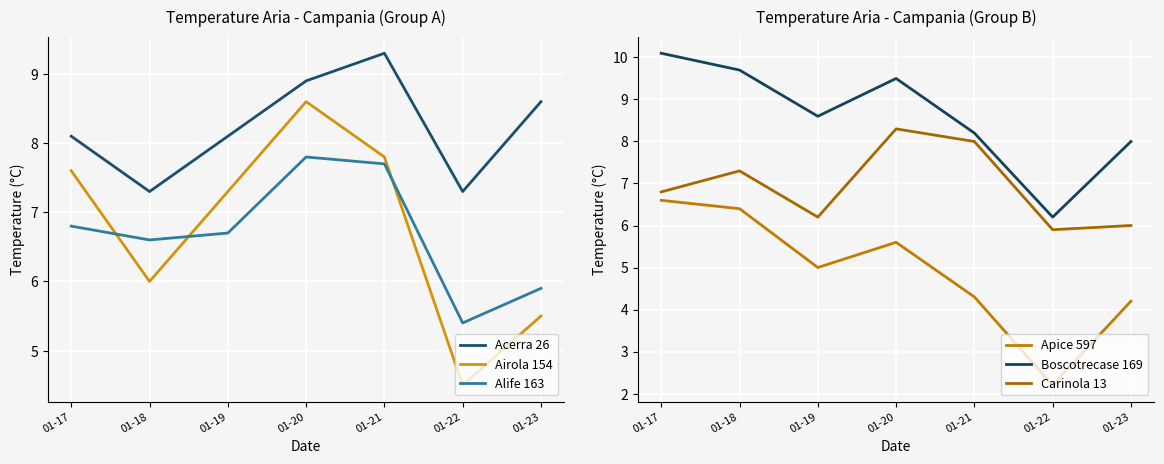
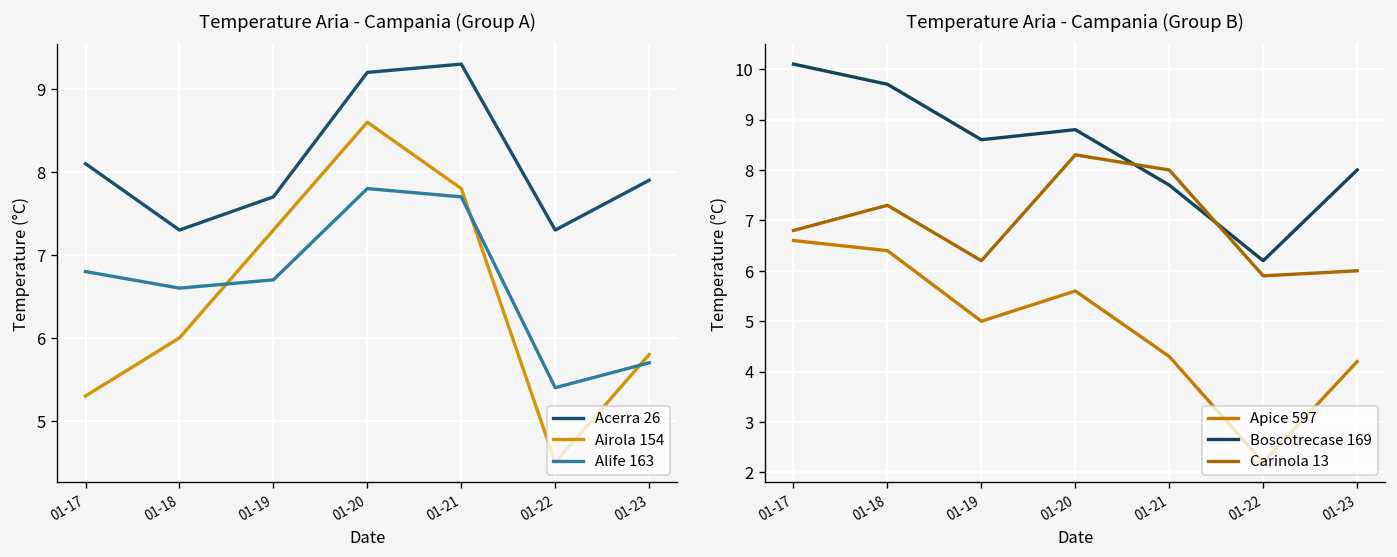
  {
    "Temperature Aria - Campania (Group A)": {
      "Acerra 26": {
        "01-17": 8.1,
        "01-18": 7.3,
-       "01-19": 8.1,
-       "01-20": 8.9,
+       "01-19": 7.7,
+       "01-20": 9.2,
        "01-21": 9.3,
        "01-22": 7.3,
-       "01-23": 8.6
+       "01-23": 7.9
      },
      "Airola 154": {
-       "01-17": 7.6,
+       "01-17": 5.3,
        "01-18": 6.0,
        "01-19": 7.3,
        "01-20": 8.6,
        "01-21": 7.8,
-       "01-23": 5.5
+       "01-23": 5.8
      },
      "Alife 163": {
        "01-17": 6.8,
        "01-18": 6.6,
        "01-19": 6.7,
        "01-20": 7.8,
        "01-21": 7.7,
        "01-22": 5.4,
-       "01-23": 5.9
+       "01-23": 5.7
      }
    },
    "Temperature Aria - Campania (Group B)": {
      "Boscotrecase 169": {
        "01-17": 10.1,
        "01-18": 9.7,
        "01-19": 8.6,
-       "01-20": 9.5,
-       "01-21": 8.2,
+       "01-20": 8.8,
+       "01-21": 7.7,
        "01-22": 6.2,
        "01-23": 8.0
      }
    }
  }
